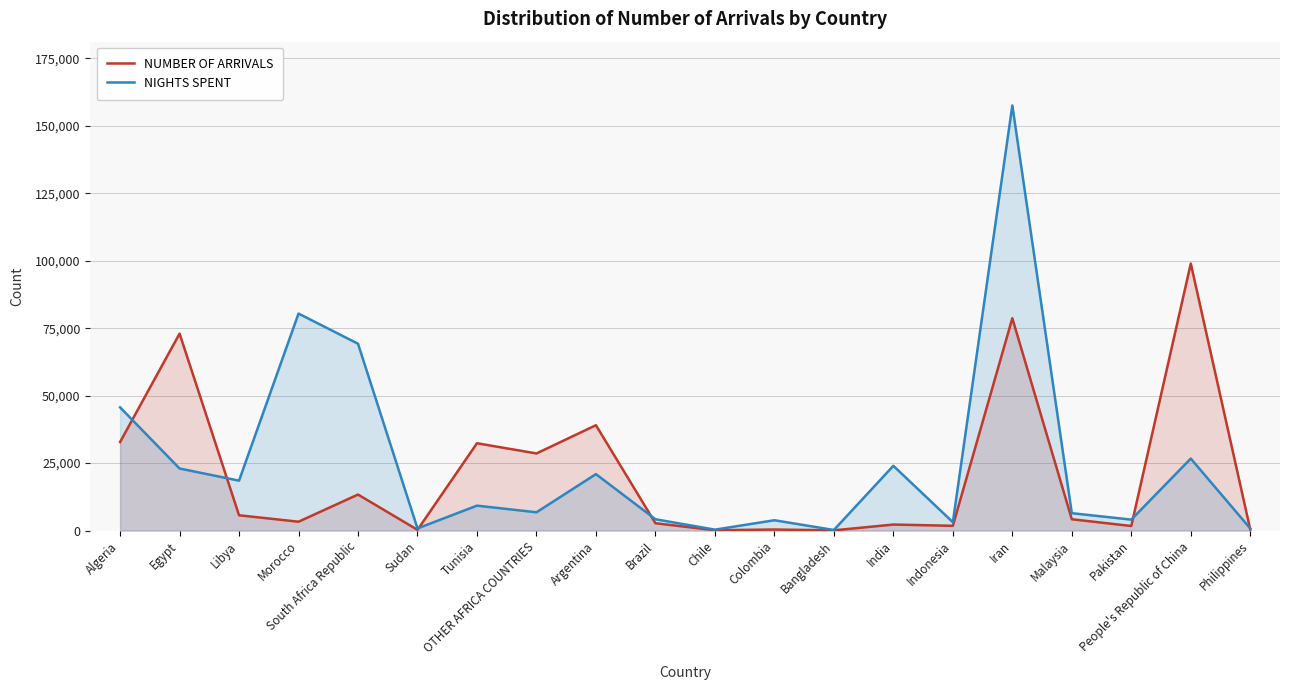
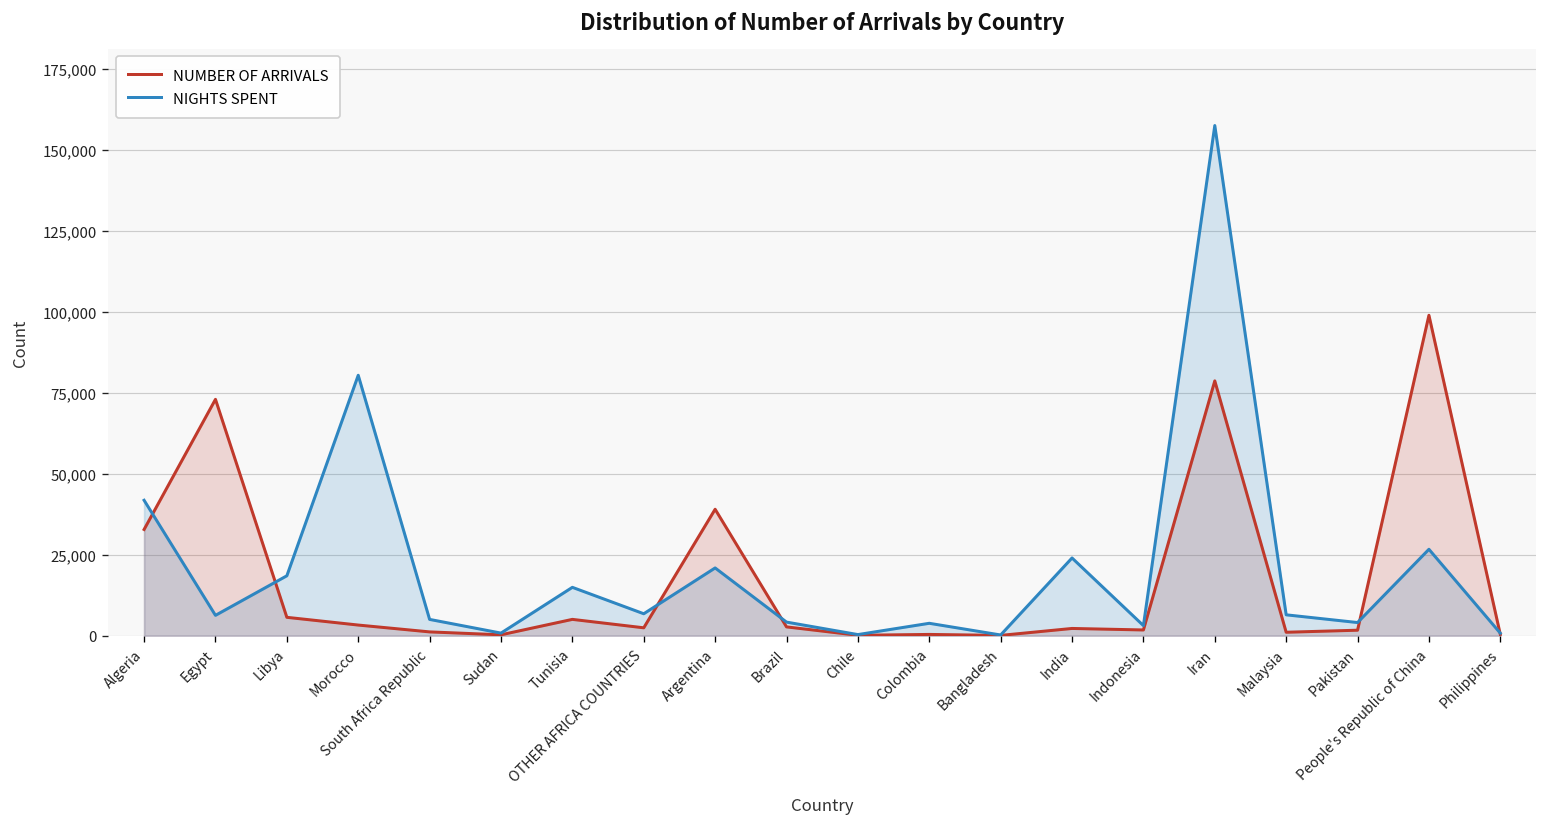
  {
    "NUMBER OF ARRIVALS": {
      "Algeria": "33,000",
      "Egypt": "73,000",
      "Libya": "6,000",
      "Morocco": "3,000",
-     "South Africa Republic": "13,000",
-     "Tunisia": "32,000",
-     "OTHER AFRICA COUNTRIES": "29,000",
+     "South Africa Republic": "1,000",
+     "Tunisia": "5,000",
+     "OTHER AFRICA COUNTRIES": "2,000",
      "Argentina": "39,000",
      "Brazil": "3,000",
      "Colombia": "0",
      "India": "2,000",
      "Indonesia": "2,000",
      "Iran": "79,000",
-     "Malaysia": "4,000",
+     "Malaysia": "1,000",
      "Pakistan": "2,000",
      "People's Republic of China": "99,000"
    },
    "NIGHTS SPENT": {
-     "Algeria": "46,000",
-     "Egypt": "23,000",
+     "Algeria": "42,000",
+     "Egypt": "6,000",
      "Libya": "19,000",
      "Morocco": "80,000",
-     "South Africa Republic": "69,000",
-     "Tunisia": "9,000",
+     "South Africa Republic": "5,000",
+     "Tunisia": "15,000",
      "OTHER AFRICA COUNTRIES": "7,000",
      "Argentina": "21,000",
      "Brazil": "4,000",
      "Colombia": "4,000",
      "India": "24,000",
      "Indonesia": "3,000",
      "Iran": "158,000",
      "Malaysia": "6,000",
      "Pakistan": "4,000",
      "People's Republic of China": "27,000"
    }
  }
